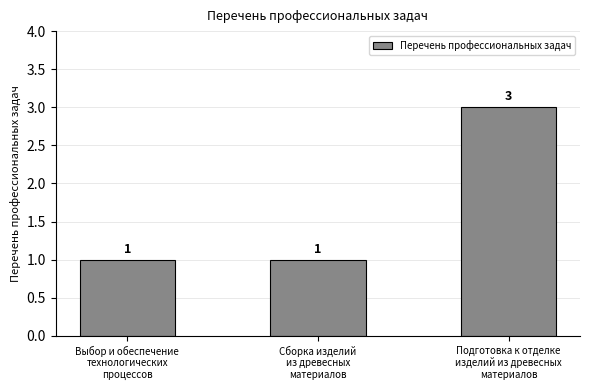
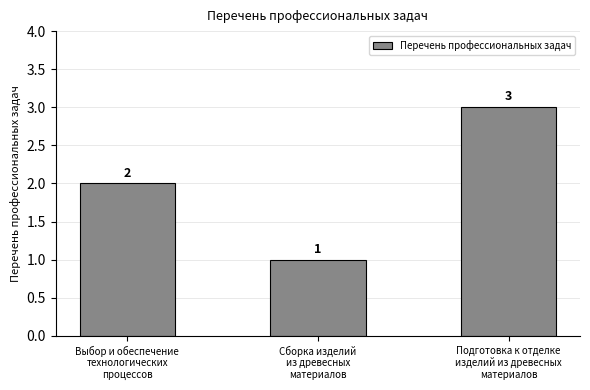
  {
-   "Выбор и обеспечение технологических процессов": 1,
+   "Выбор и обеспечение технологических процессов": 2,
    "Сборка изделий из древесных материалов": 1,
    "Подготовка к отделке изделий из древесных материалов": 3
  }
